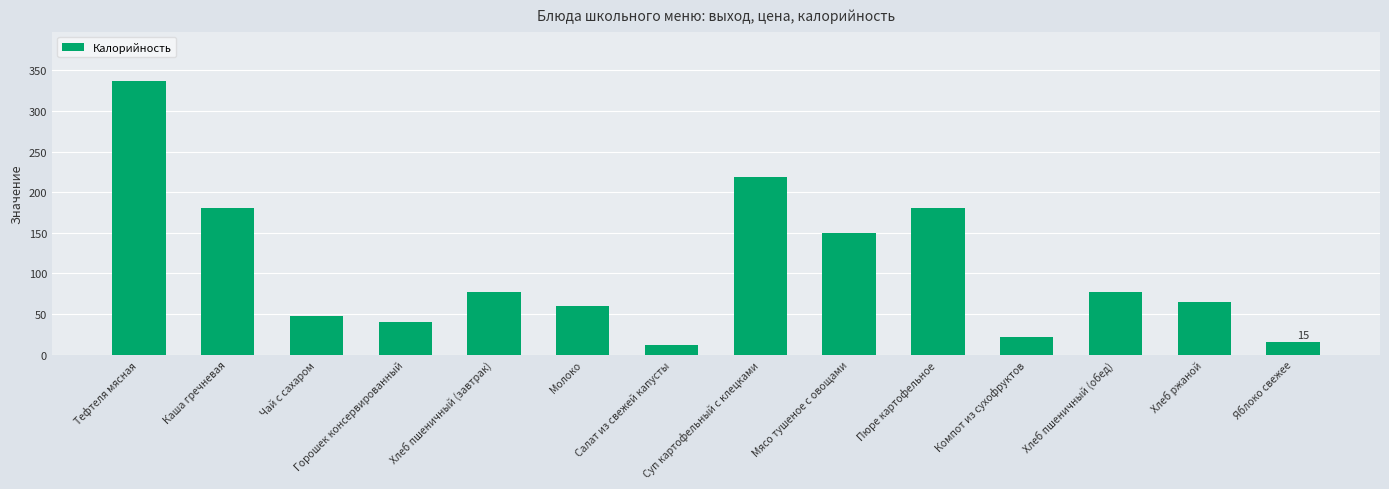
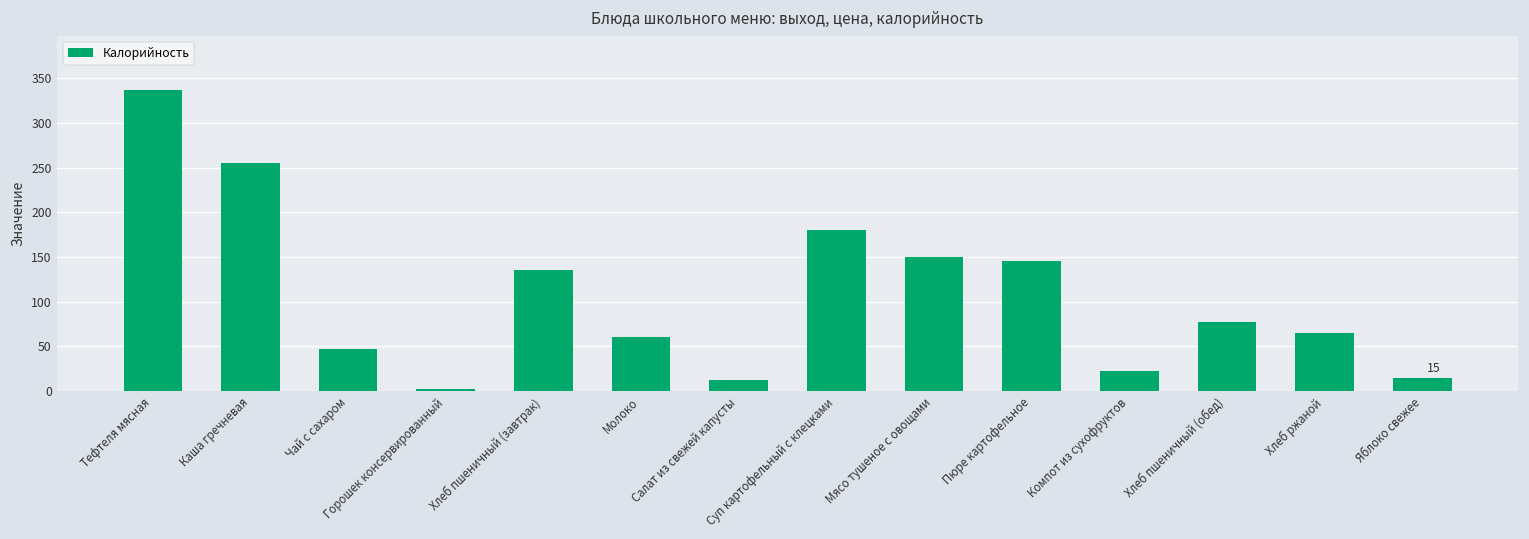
  {
    "Тефтеля мясная": 340,
-   "Каша гречневая": 180,
+   "Каша гречневая": 260,
    "Чай с сахаром": 50,
-   "Горошек консервированный": 40,
-   "Хлеб пшеничный (завтрак)": 80,
+   "Горошек консервированный": 0,
+   "Хлеб пшеничный (завтрак)": 140,
    "Молоко": 60,
    "Салат из свежей капусты": 10,
-   "Суп картофельный с клецками": 220,
+   "Суп картофельный с клецками": 180,
    "Мясо тушеное с овощами": 150,
-   "Пюре картофельное": 180,
+   "Пюре картофельное": 150,
    "Компот из сухофруктов": 20,
    "Хлеб пшеничный (обед)": 80,
    "Хлеб ржаной": 70
  }
